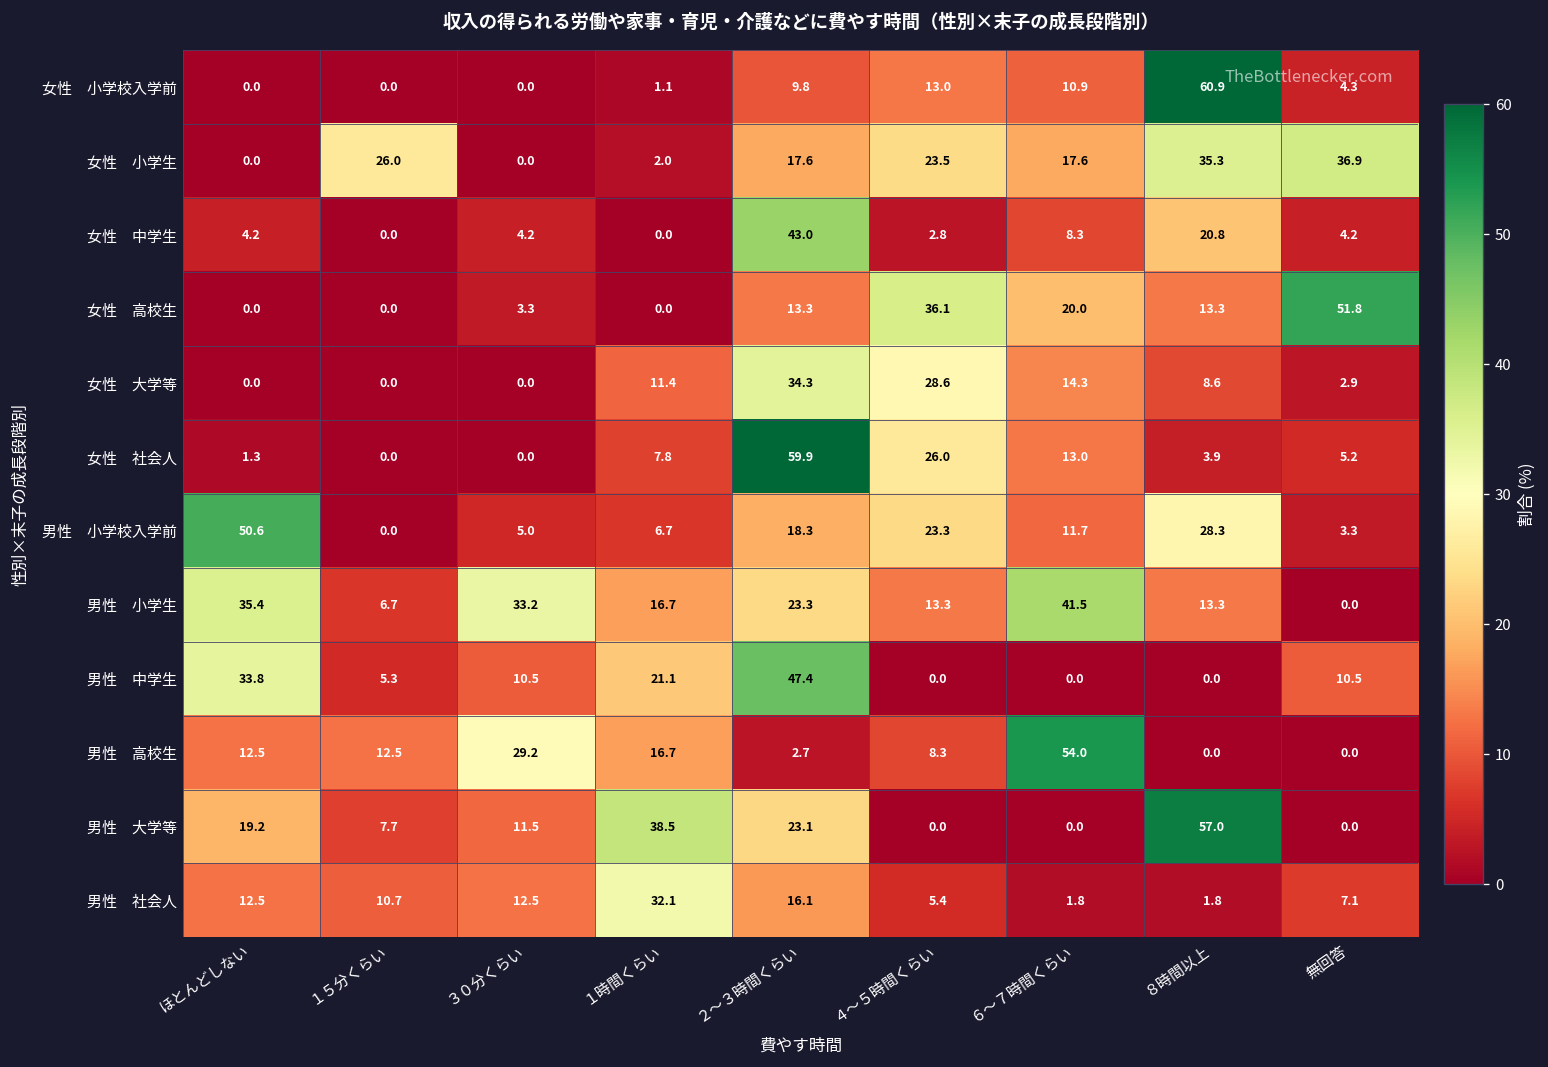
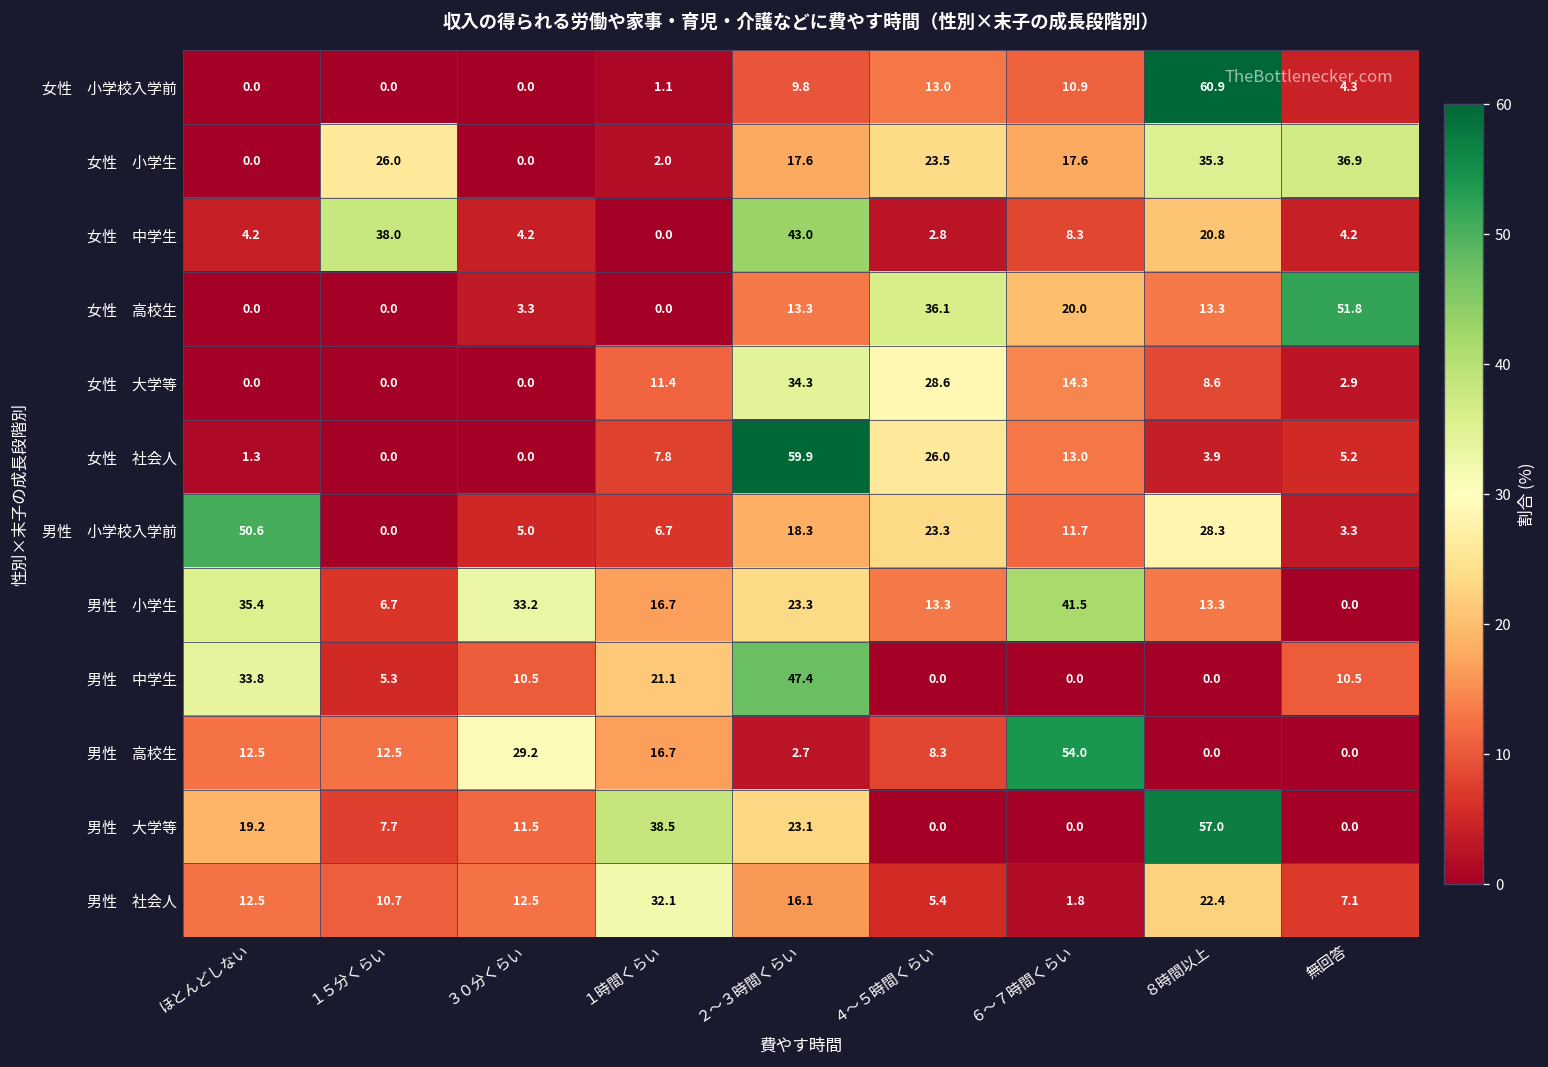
  {
    "女性 小学校入学前": {
      "ほとんどしない": 0.0,
      "１５分くらい": 0.0,
      "３０分くらい": 0.0,
      "１時間くらい": 1.1,
      "２～３時間くらい": 9.8,
      "４～５時間くらい": 13.0,
      "６～７時間くらい": 10.9,
      "８時間以上": 60.9
    },
    "女性 小学生": {
      "ほとんどしない": 0.0,
      "１５分くらい": 26.0,
      "３０分くらい": 0.0,
      "１時間くらい": 2.0,
      "２～３時間くらい": 17.6,
      "４～５時間くらい": 23.5,
      "６～７時間くらい": 17.6,
      "８時間以上": 35.3,
      "無回答": 36.9
    },
    "女性 中学生": {
      "ほとんどしない": 4.2,
-     "１５分くらい": 0.0,
+     "１５分くらい": 38.0,
      "３０分くらい": 4.2,
      "１時間くらい": 0.0,
      "２～３時間くらい": 43.0,
      "４～５時間くらい": 2.8,
      "６～７時間くらい": 8.3,
      "８時間以上": 20.8,
      "無回答": 4.2
    },
    "女性 高校生": {
      "ほとんどしない": 0.0,
      "１５分くらい": 0.0,
      "３０分くらい": 3.3,
      "１時間くらい": 0.0,
      "２～３時間くらい": 13.3,
      "４～５時間くらい": 36.1,
      "６～７時間くらい": 20.0,
      "８時間以上": 13.3,
      "無回答": 51.8
    },
    "女性 大学等": {
      "ほとんどしない": 0.0,
      "１５分くらい": 0.0,
      "３０分くらい": 0.0,
      "１時間くらい": 11.4,
      "２～３時間くらい": 34.3,
      "４～５時間くらい": 28.6,
      "６～７時間くらい": 14.3,
      "８時間以上": 8.6,
      "無回答": 2.9
    },
    "女性 社会人": {
      "ほとんどしない": 1.3,
      "１５分くらい": 0.0,
      "３０分くらい": 0.0,
      "１時間くらい": 7.8,
      "２～３時間くらい": 59.9,
      "４～５時間くらい": 26.0,
      "６～７時間くらい": 13.0,
      "８時間以上": 3.9,
      "無回答": 5.2
    },
    "男性 小学校入学前": {
      "ほとんどしない": 50.6,
      "１５分くらい": 0.0,
      "３０分くらい": 5.0,
      "１時間くらい": 6.7,
      "２～３時間くらい": 18.3,
      "４～５時間くらい": 23.3,
      "６～７時間くらい": 11.7,
      "８時間以上": 28.3,
      "無回答": 3.3
    },
    "男性 小学生": {
      "ほとんどしない": 35.4,
      "１５分くらい": 6.7,
      "３０分くらい": 33.2,
      "１時間くらい": 16.7,
      "２～３時間くらい": 23.3,
      "４～５時間くらい": 13.3,
      "６～７時間くらい": 41.5,
      "８時間以上": 13.3,
      "無回答": 0.0
    },
    "男性 中学生": {
      "ほとんどしない": 33.8,
      "１５分くらい": 5.3,
      "３０分くらい": 10.5,
      "１時間くらい": 21.1,
      "２～３時間くらい": 47.4,
      "４～５時間くらい": 0.0,
      "６～７時間くらい": 0.0,
      "８時間以上": 0.0,
      "無回答": 10.5
    },
    "男性 高校生": {
      "ほとんどしない": 12.5,
      "１５分くらい": 12.5,
      "３０分くらい": 29.2,
      "１時間くらい": 16.7,
      "２～３時間くらい": 2.7,
      "４～５時間くらい": 8.3,
      "６～７時間くらい": 54.0,
      "８時間以上": 0.0,
      "無回答": 0.0
    },
    "男性 大学等": {
      "ほとんどしない": 19.2,
      "１５分くらい": 7.7,
      "３０分くらい": 11.5,
      "１時間くらい": 38.5,
      "２～３時間くらい": 23.1,
      "４～５時間くらい": 0.0,
      "６～７時間くらい": 0.0,
      "８時間以上": 57.0,
      "無回答": 0.0
    },
    "男性 社会人": {
      "ほとんどしない": 12.5,
      "１５分くらい": 10.7,
      "３０分くらい": 12.5,
      "１時間くらい": 32.1,
      "２～３時間くらい": 16.1,
      "４～５時間くらい": 5.4,
      "６～７時間くらい": 1.8,
-     "８時間以上": 1.8,
+     "８時間以上": 22.4,
      "無回答": 7.1
    }
  }
